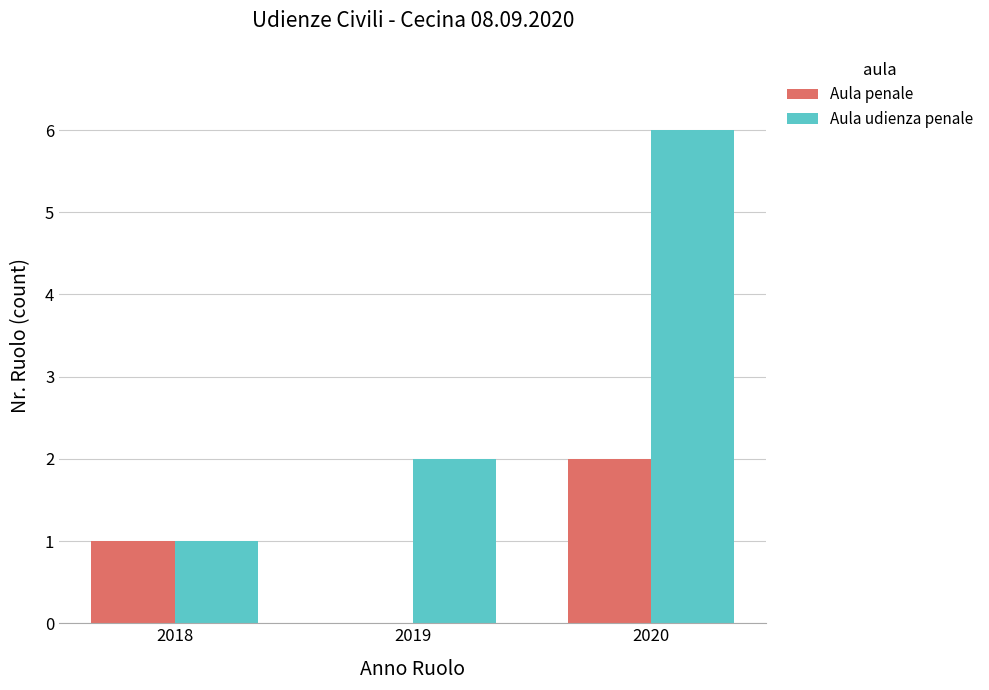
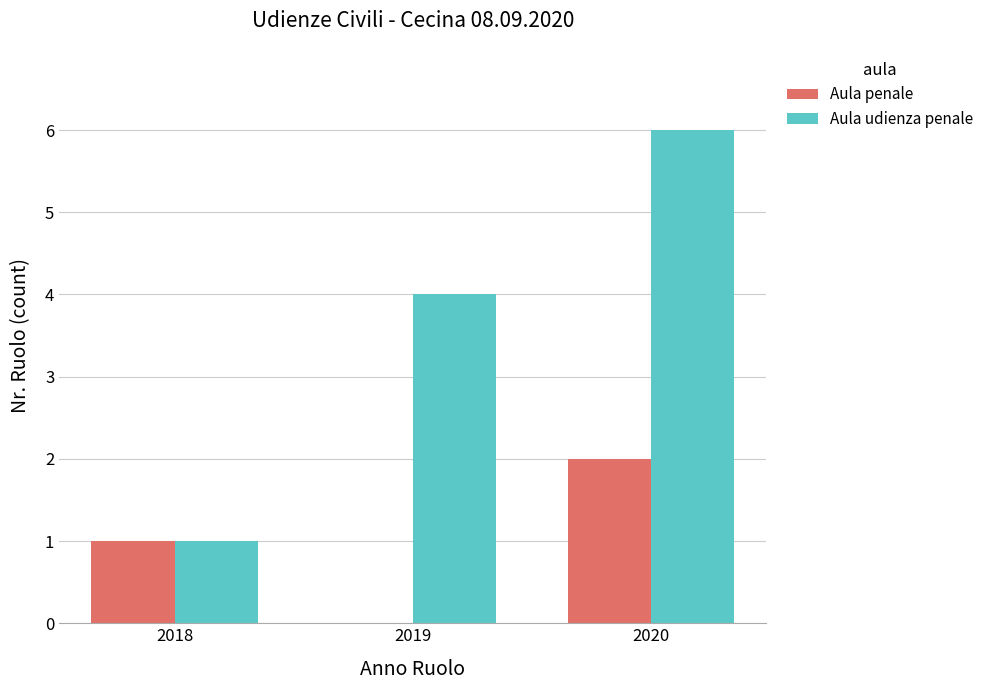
  {
    "Aula penale": {
      "2018": 1,
      "2019": 0,
      "2020": 2
    },
    "Aula udienza penale": {
      "2018": 1,
-     "2019": 2,
+     "2019": 4,
      "2020": 6
    }
  }
